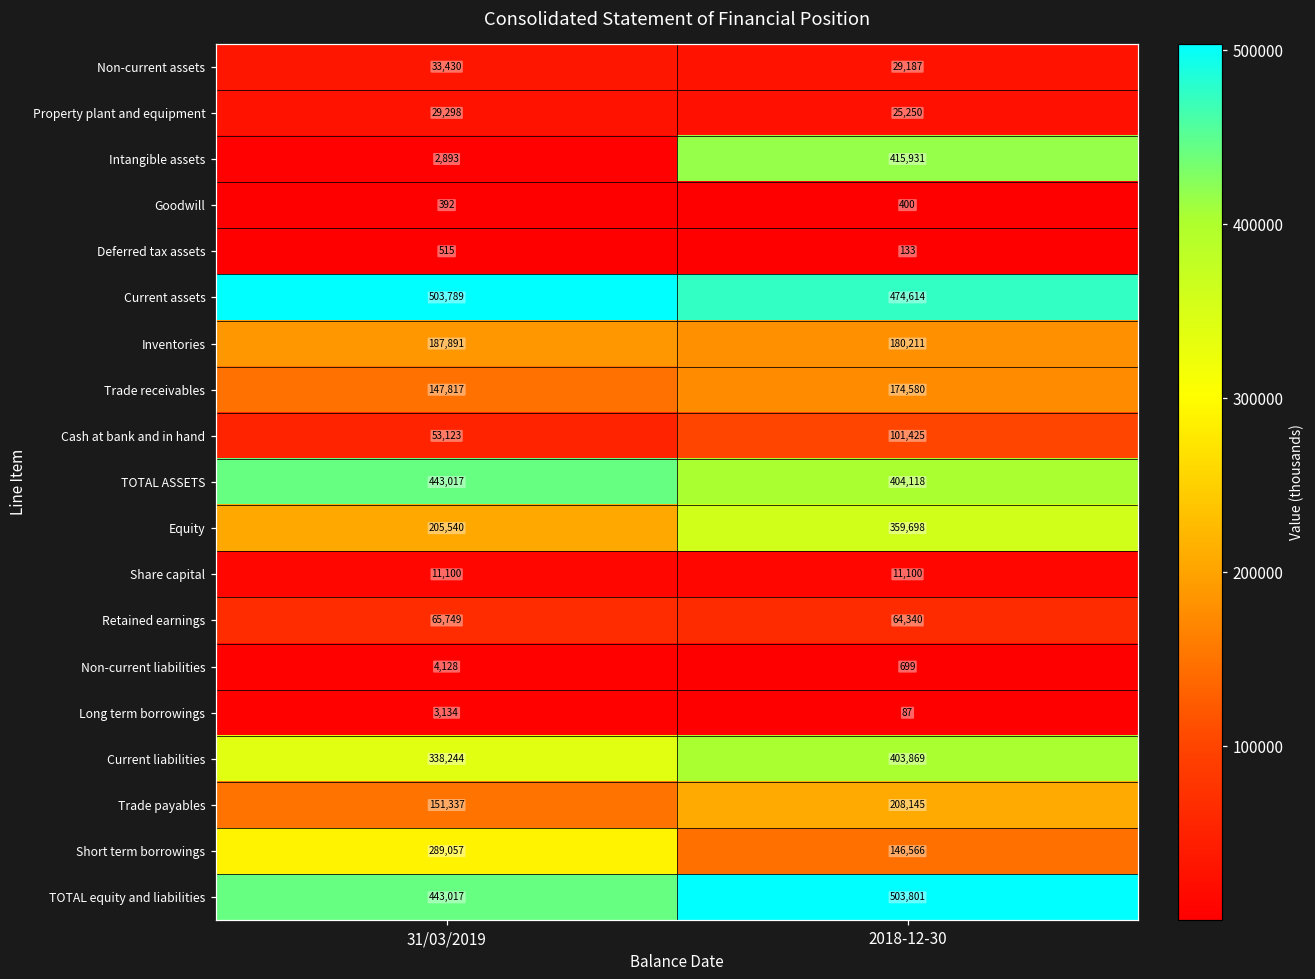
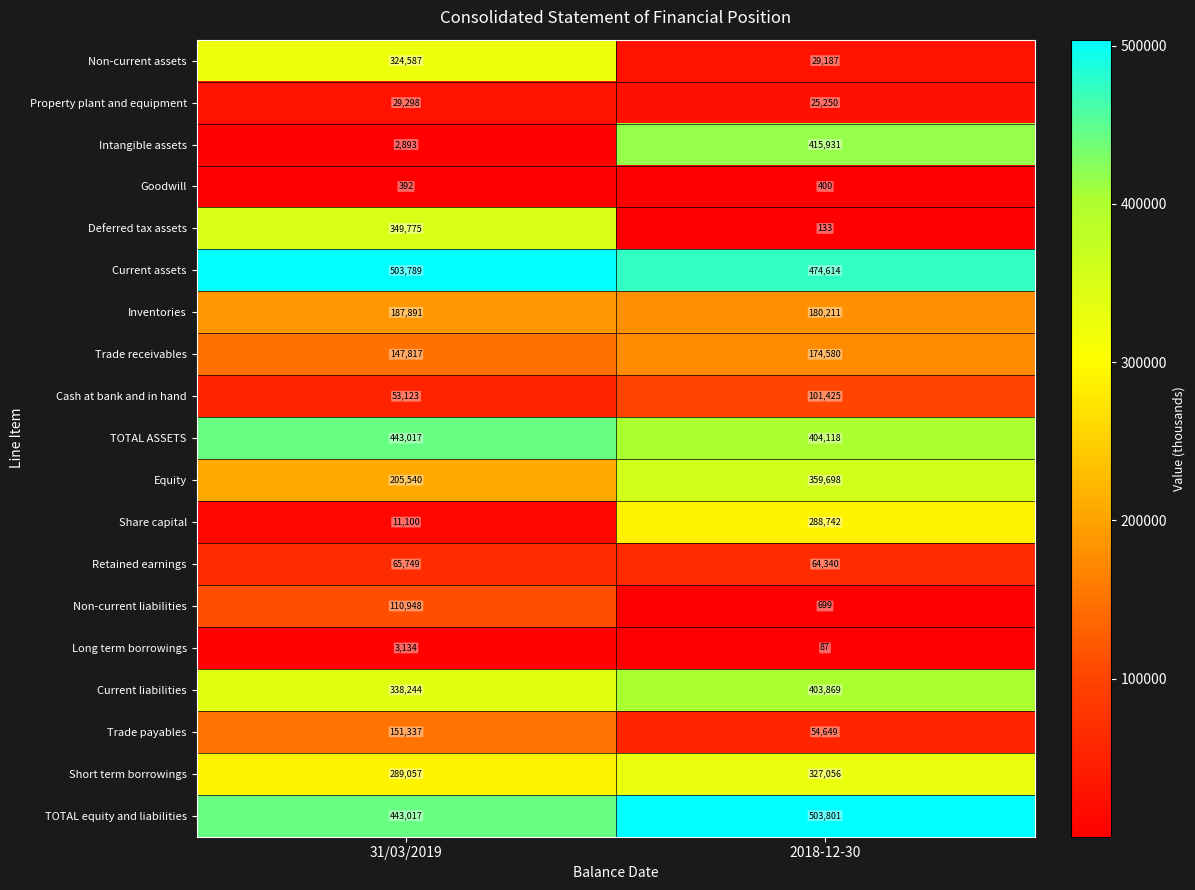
  {
    "Non-current assets": {
-     "31/03/2019": "33,430"
+     "31/03/2019": "324,587"
    },
    "Deferred tax assets": {
-     "31/03/2019": "515"
+     "31/03/2019": "349,775"
    },
    "Share capital": {
-     "2018-12-30": "11,100"
+     "2018-12-30": "288,742"
    },
    "Non-current liabilities": {
-     "31/03/2019": "4,128"
+     "31/03/2019": "110,948"
    },
    "Trade payables": {
-     "2018-12-30": "208,145"
+     "2018-12-30": "54,649"
    },
    "Short term borrowings": {
-     "2018-12-30": "146,566"
+     "2018-12-30": "327,056"
    }
  }
